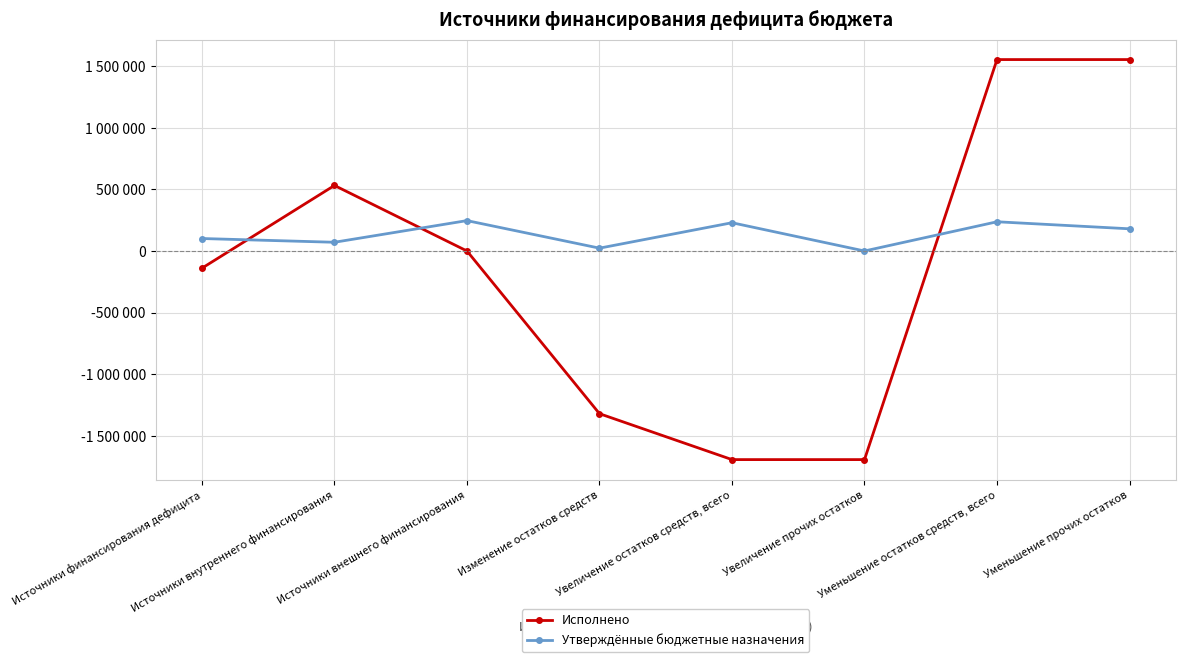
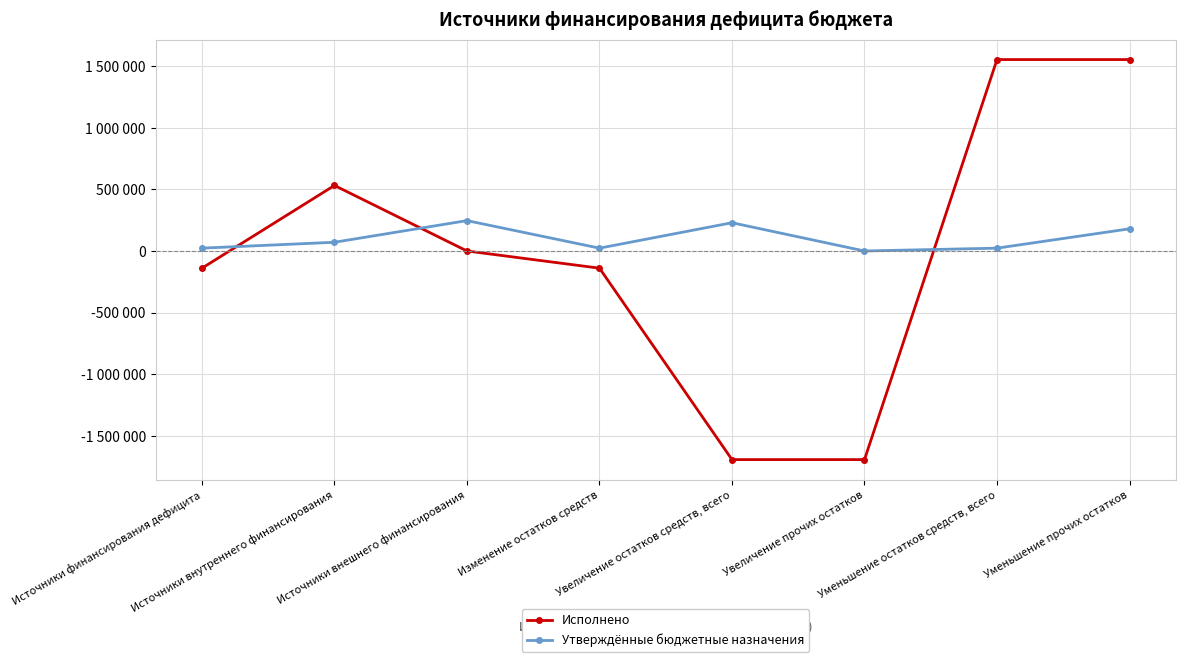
  {
    "Исполнено": {
      "Источники финансирования дефицита": -140000,
      "Источники внутреннего финансирования": 530000,
      "Источники внешнего финансирования": 0,
-     "Изменение остатков средств": -1320000,
+     "Изменение остатков средств": -140000,
      "Увеличение остатков средств, всего": -1690000,
      "Увеличение прочих остатков": -1690000,
      "Уменьшение остатков средств, всего": 1550000,
      "Уменьшение прочих остатков": 1550000
    },
    "Утверждённые бюджетные назначения": {
-     "Источники финансирования дефицита": 100000,
+     "Источники финансирования дефицита": 20000,
      "Источники внутреннего финансирования": 70000,
      "Источники внешнего финансирования": 250000,
      "Изменение остатков средств": 20000,
      "Увеличение остатков средств, всего": 230000,
      "Увеличение прочих остатков": 0,
-     "Уменьшение остатков средств, всего": 240000,
+     "Уменьшение остатков средств, всего": 20000,
      "Уменьшение прочих остатков": 180000
    }
  }
